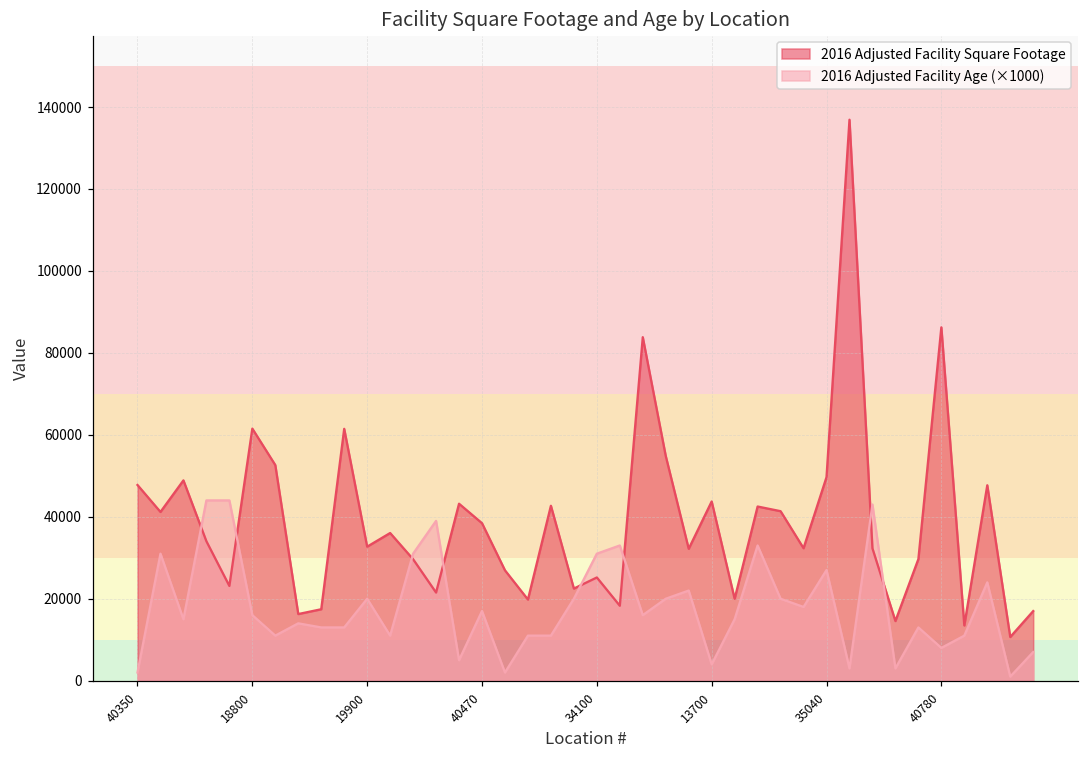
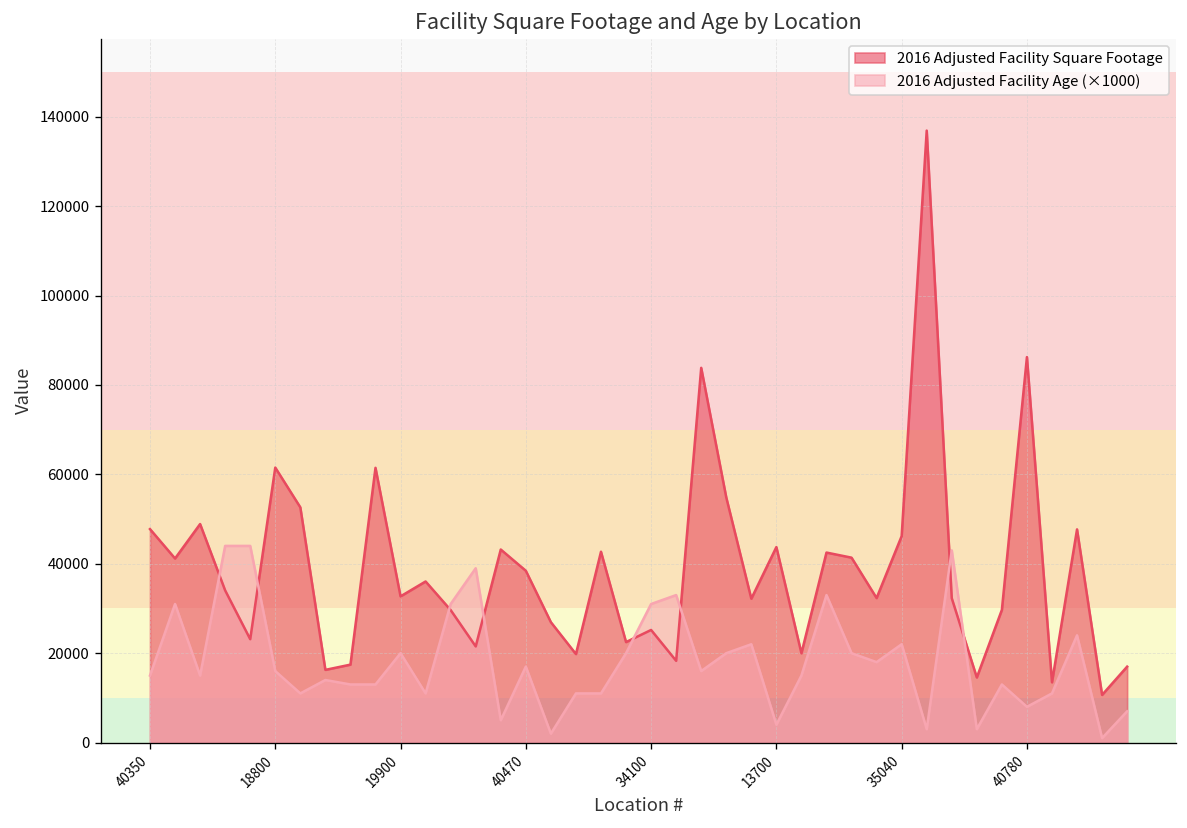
  {
    "2016 Adjusted Facility Square Footage": {
      "40350": 48000,
      "18800": 62000,
      "19900": 33000,
      "40470": 38000,
      "34100": 25000,
      "13700": 44000,
-     "35040": 50000,
+     "35040": 46000,
      "40780": 86000
    },
    "2016 Adjusted Facility Age (×1000)": {
-     "40350": 2000,
+     "40350": 15000,
      "18800": 16000,
      "19900": 20000,
      "40470": 17000,
      "34100": 31000,
      "13700": 4000,
-     "35040": 27000,
+     "35040": 22000,
      "40780": 8000
    }
  }
